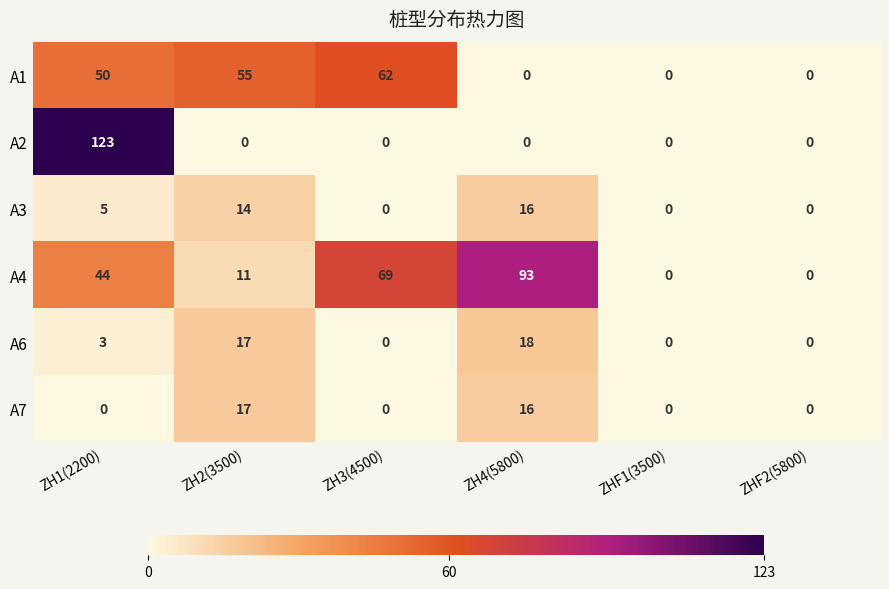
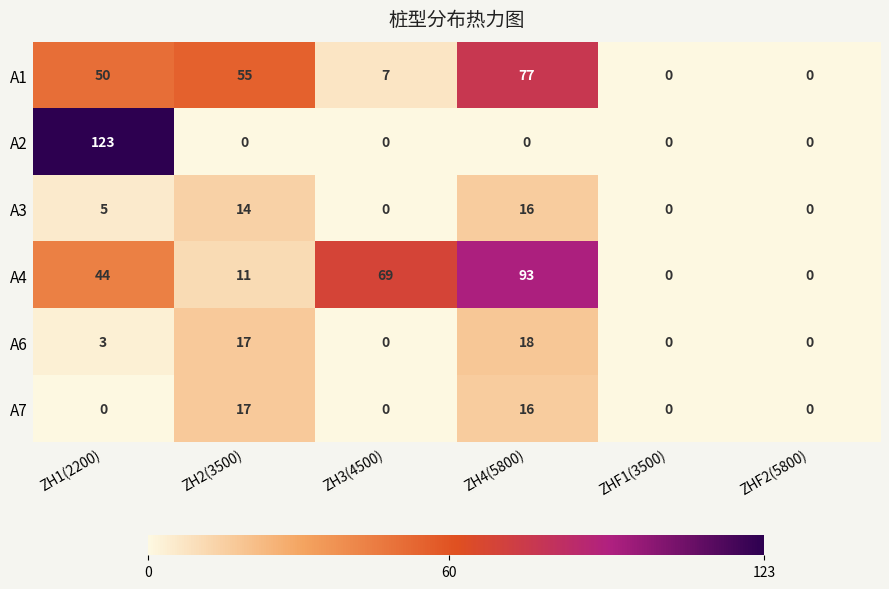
  {
    "A1": {
      "ZH1(2200)": 50,
      "ZH2(3500)": 55,
-     "ZH3(4500)": 62,
-     "ZH4(5800)": 0,
+     "ZH3(4500)": 7,
+     "ZH4(5800)": 77,
      "ZHF1(3500)": 0,
      "ZHF2(5800)": 0
    },
    "A2": {
      "ZH1(2200)": 123,
      "ZH2(3500)": 0,
      "ZH3(4500)": 0,
      "ZH4(5800)": 0,
      "ZHF1(3500)": 0,
      "ZHF2(5800)": 0
    },
    "A3": {
      "ZH1(2200)": 5,
      "ZH2(3500)": 14,
      "ZH3(4500)": 0,
      "ZH4(5800)": 16,
      "ZHF1(3500)": 0,
      "ZHF2(5800)": 0
    },
    "A4": {
      "ZH1(2200)": 44,
      "ZH2(3500)": 11,
      "ZH3(4500)": 69,
      "ZH4(5800)": 93,
      "ZHF1(3500)": 0,
      "ZHF2(5800)": 0
    },
    "A6": {
      "ZH1(2200)": 3,
      "ZH2(3500)": 17,
      "ZH3(4500)": 0,
      "ZH4(5800)": 18,
      "ZHF1(3500)": 0,
      "ZHF2(5800)": 0
    },
    "A7": {
      "ZH1(2200)": 0,
      "ZH2(3500)": 17,
      "ZH3(4500)": 0,
      "ZH4(5800)": 16,
      "ZHF1(3500)": 0,
      "ZHF2(5800)": 0
    }
  }
